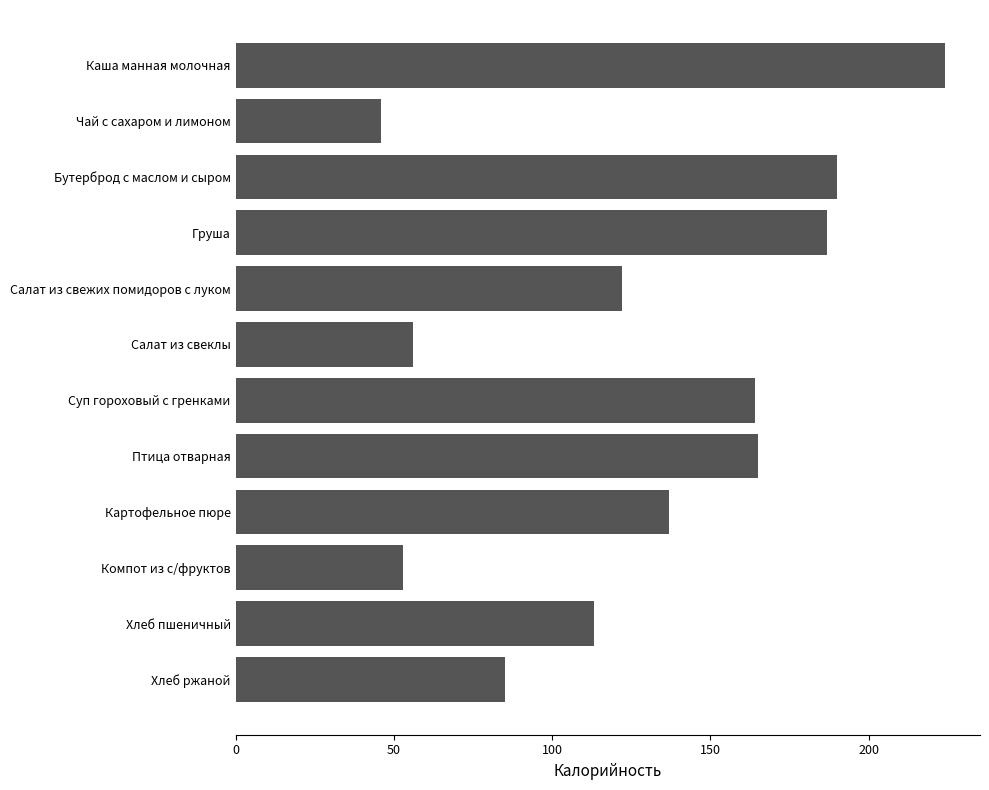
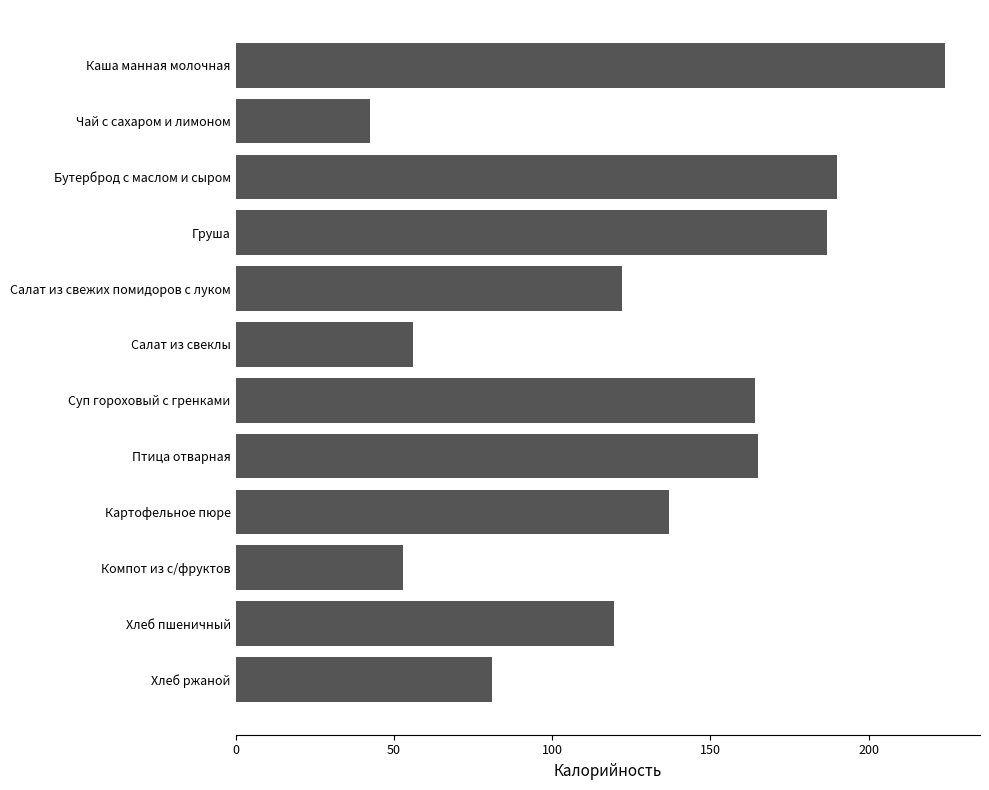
  {
    "Каша манная молочная": 224,
-   "Чай с сахаром и лимоном": 46,
+   "Чай с сахаром и лимоном": 43,
    "Бутерброд с маслом и сыром": 190,
    "Груша": 187,
    "Салат из свежих помидоров с луком": 122,
    "Салат из свеклы": 56,
    "Суп гороховый с гренками": 164,
    "Птица отварная": 165,
    "Картофельное пюре": 137,
    "Компот из с/фруктов": 53,
-   "Хлеб пшеничный": 113,
-   "Хлеб ржаной": 85
+   "Хлеб пшеничный": 120,
+   "Хлеб ржаной": 81
  }
